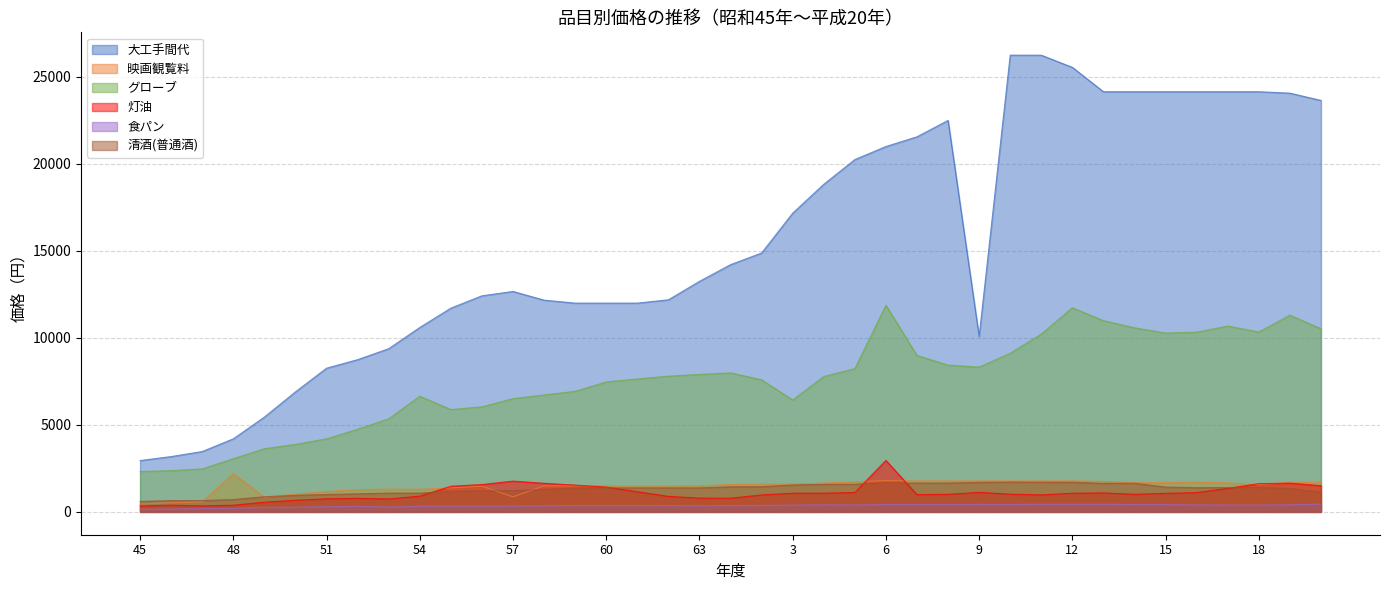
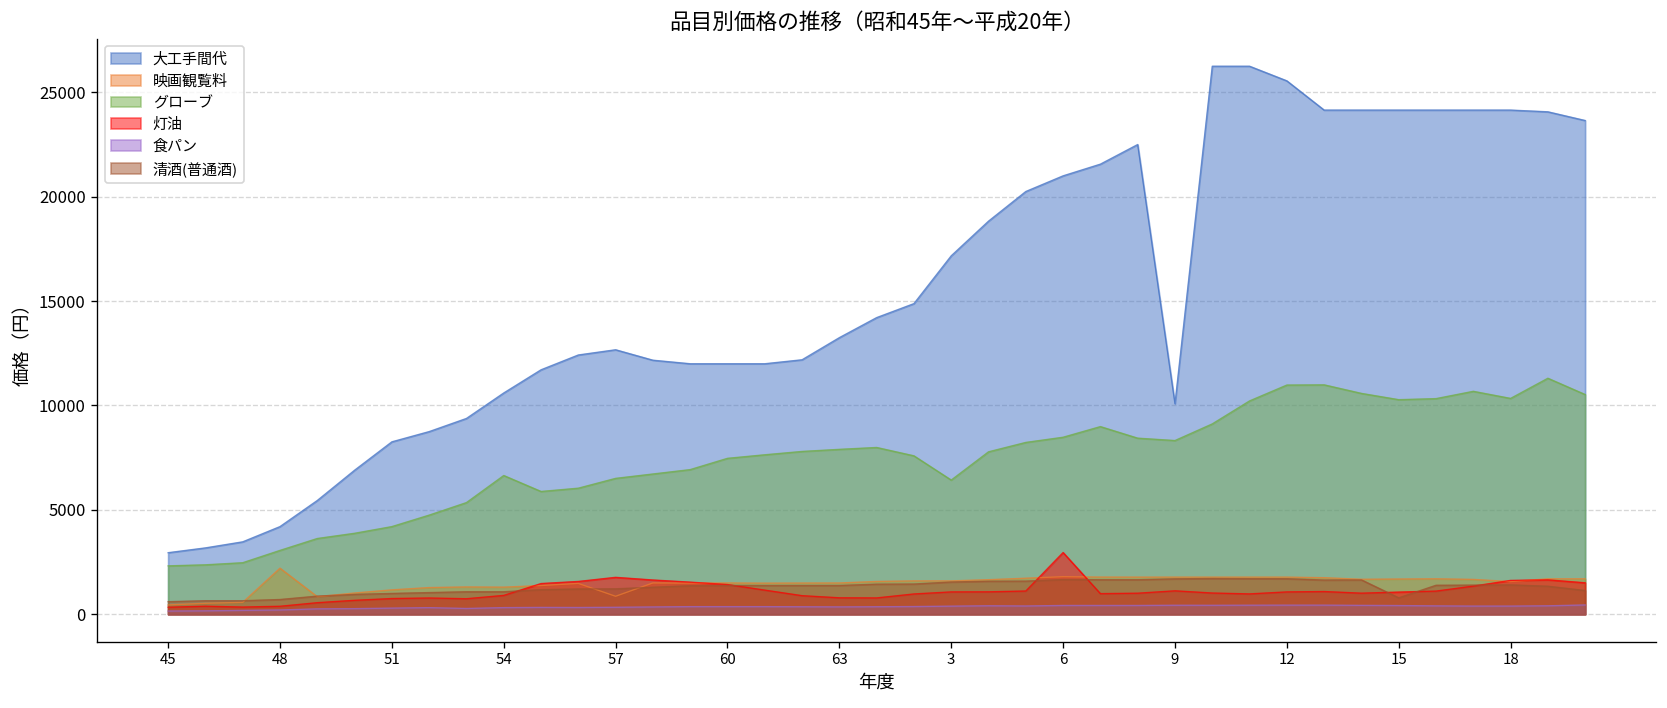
  {
    "大工手間代": {
      "45": 3000,
      "48": 4200,
      "51": 8300,
      "54": 10600,
      "57": 12700,
      "60": 12000,
      "63": 13300,
      "3": 17200,
      "6": 21000,
      "9": 10100,
      "12": 25600,
      "15": 24200,
      "18": 24200
    },
    "映画観覧料": {
      "48": 2200,
      "51": 1200,
      "54": 1300,
      "57": 900,
      "15": 1700
    },
    "グローブ": {
      "45": 2300,
      "48": 3100,
      "51": 4200,
      "54": 6600,
      "57": 6500,
      "60": 7500,
      "63": 7900,
      "3": 6400,
-     "6": 11900,
+     "6": 8500,
      "9": 8300,
-     "12": 11700,
+     "12": 11000,
      "15": 10300,
      "18": 10300
    },
    "灯油": {
      "48": 400,
      "51": 800,
      "54": 900,
      "57": 1800,
      "63": 800,
      "3": 1100,
      "6": 3000,
      "9": 1100,
      "12": 1100,
      "15": 1100
    },
    "食パン": {
      "45": 200,
      "48": 200,
      "51": 300,
      "54": 300,
      "57": 300,
      "60": 400,
      "63": 400,
      "3": 400,
      "6": 400,
      "9": 400,
      "12": 400,
      "15": 400,
      "18": 400
    },
    "清酒(普通酒)": {
      "45": 600,
      "48": 700,
      "51": 1000,
      "54": 1100,
      "57": 1200,
-     "15": 1400,
+     "15": 800,
      "18": 1400
    }
  }
